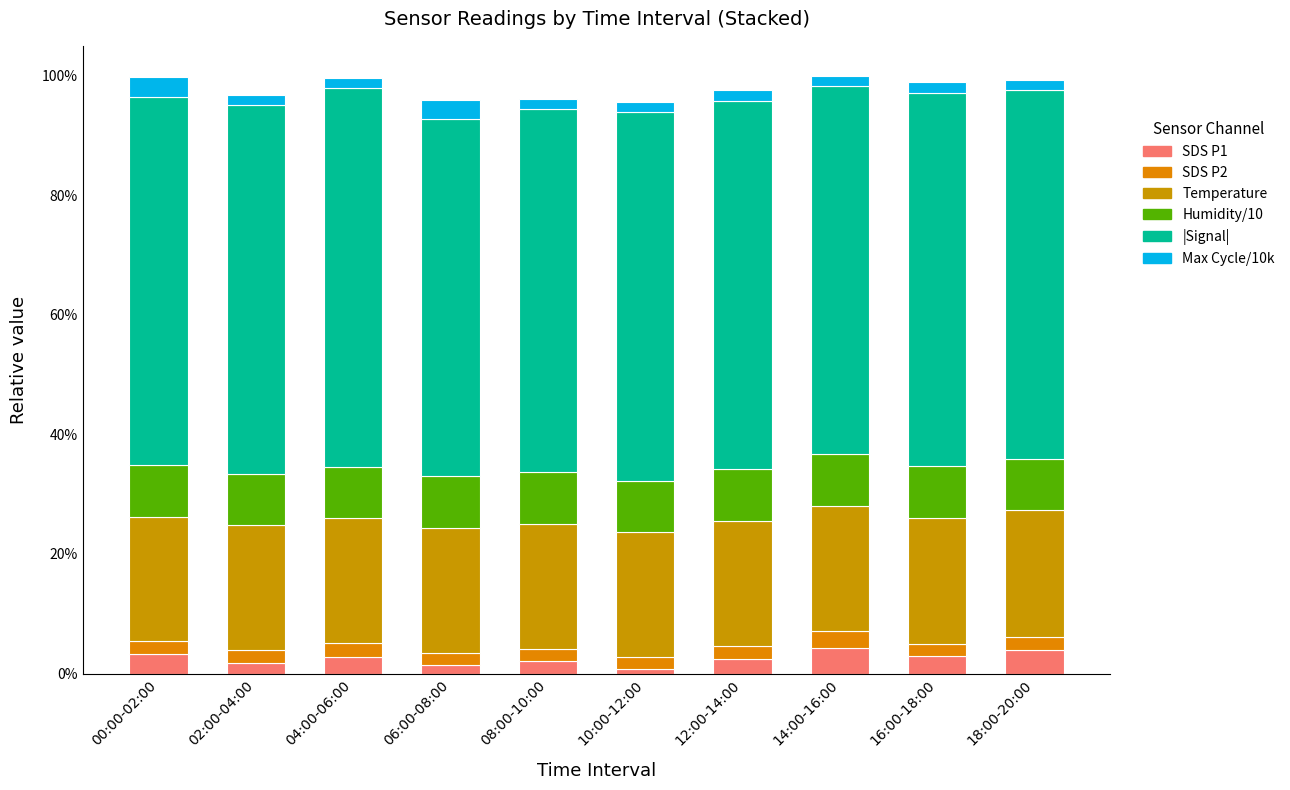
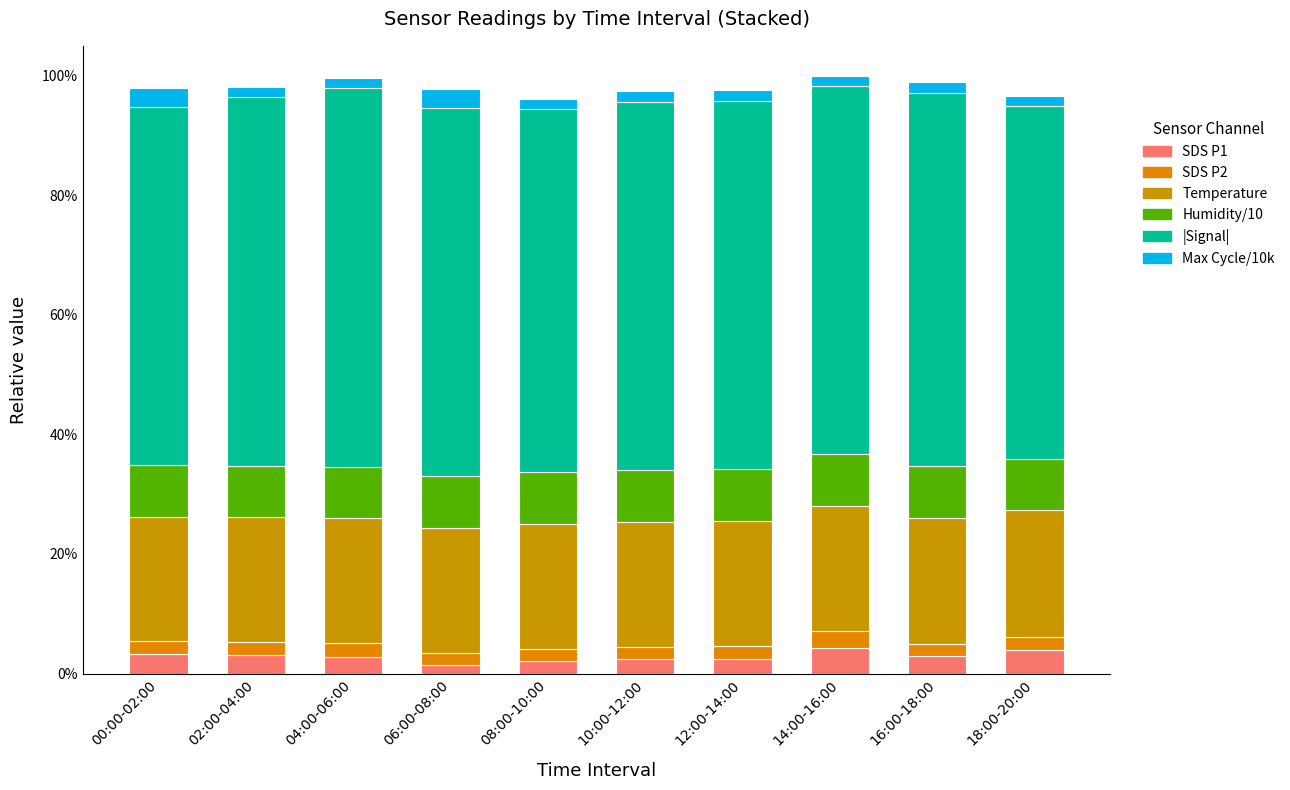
  {
    "SDS P1": {
      "00:00-02:00": "3%",
-     "02:00-04:00": "2%",
+     "02:00-04:00": "3%",
      "04:00-06:00": "3%",
      "06:00-08:00": "1%",
      "08:00-10:00": "2%",
-     "10:00-12:00": "1%",
+     "10:00-12:00": "2%",
      "12:00-14:00": "2%",
      "14:00-16:00": "4%",
      "16:00-18:00": "3%",
      "18:00-20:00": "4%"
    },
    "Humidity/10": {
      "00:00-02:00": "9%",
      "02:00-04:00": "9%",
      "04:00-06:00": "9%",
      "06:00-08:00": "9%",
      "08:00-10:00": "9%",
      "10:00-12:00": "9%",
      "12:00-14:00": "9%",
      "14:00-16:00": "9%",
      "16:00-18:00": "9%",
      "18:00-20:00": "9%"
    },
    "|Signal|": {
-     "00:00-02:00": "62%",
+     "00:00-02:00": "60%",
      "02:00-04:00": "62%",
      "04:00-06:00": "63%",
-     "06:00-08:00": "60%",
+     "06:00-08:00": "62%",
      "08:00-10:00": "61%",
      "10:00-12:00": "62%",
      "12:00-14:00": "62%",
      "14:00-16:00": "62%",
      "16:00-18:00": "62%",
-     "18:00-20:00": "62%"
+     "18:00-20:00": "59%"
    },
    "Max Cycle/10k": {
      "00:00-02:00": "3%",
      "02:00-04:00": "2%",
      "04:00-06:00": "2%",
      "06:00-08:00": "3%",
      "08:00-10:00": "2%",
      "10:00-12:00": "2%",
      "12:00-14:00": "2%",
      "14:00-16:00": "2%",
      "16:00-18:00": "2%",
      "18:00-20:00": "2%"
    }
  }
